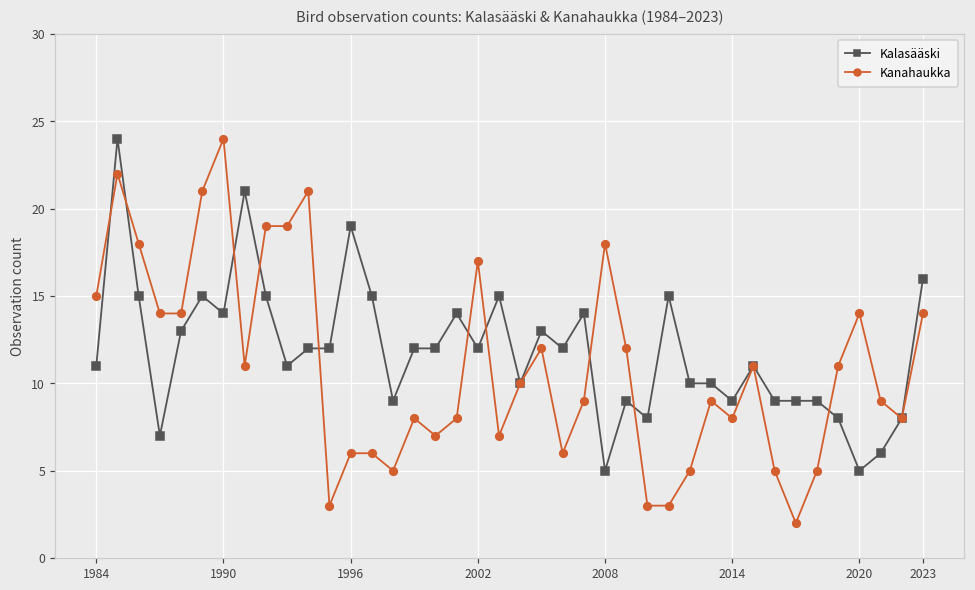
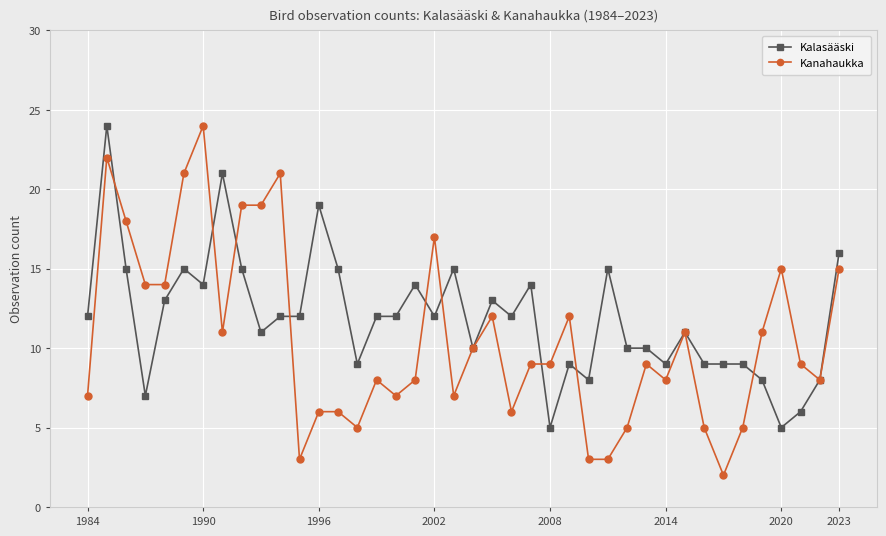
  {
    "Kalasääski": {
-     "1984": 11,
+     "1984": 12,
      "1990": 14,
      "1996": 19,
      "2002": 12,
      "2008": 5,
      "2014": 9,
      "2020": 5,
      "2023": 16
    },
    "Kanahaukka": {
-     "1984": 15,
+     "1984": 7,
      "1990": 24,
      "1996": 6,
      "2002": 17,
-     "2008": 18,
+     "2008": 9,
      "2014": 8,
-     "2020": 14,
-     "2023": 14
+     "2020": 15,
+     "2023": 15
    }
  }
